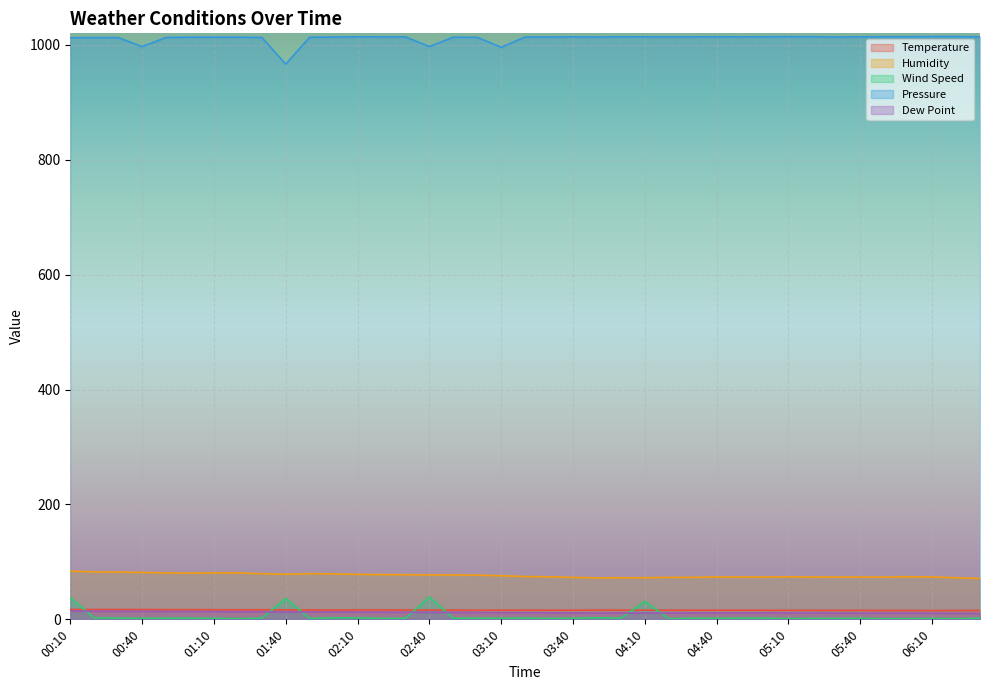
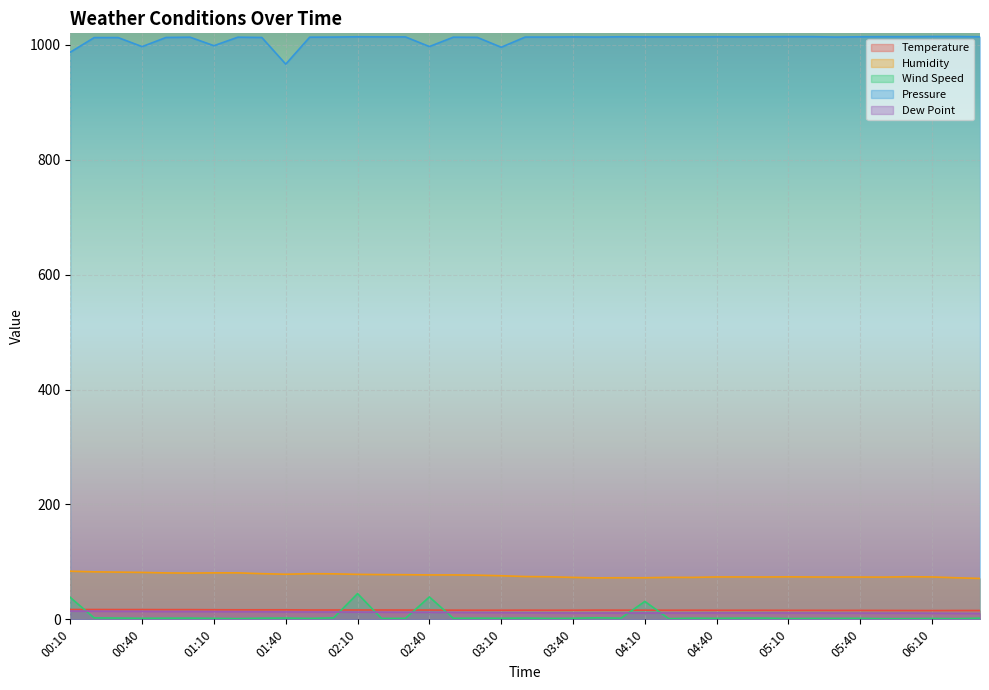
  {
    "Wind Speed": {
      "00:10": 40,
      "00:40": 0,
      "01:10": 0,
-     "01:40": 40,
-     "02:10": 0,
+     "01:40": 0,
+     "02:10": 40,
      "02:40": 40,
      "03:10": 0,
      "03:40": 0,
      "04:10": 30,
      "04:40": 0,
      "05:10": 0,
      "05:40": 0,
      "06:10": 0
    },
    "Pressure": {
-     "00:10": 1010,
+     "00:10": 990,
      "00:40": 1000,
-     "01:10": 1010,
+     "01:10": 1000,
      "01:40": 970,
      "02:10": 1010,
      "02:40": 1000,
      "03:10": 1000,
      "03:40": 1010,
      "04:10": 1010,
      "04:40": 1010,
      "05:10": 1010,
      "05:40": 1010,
      "06:10": 1010
    },
    "Dew Point": {
      "03:40": 10,
      "04:10": 10,
      "04:40": 10,
      "05:10": 10,
      "05:40": 10,
      "06:10": 10
    }
  }
